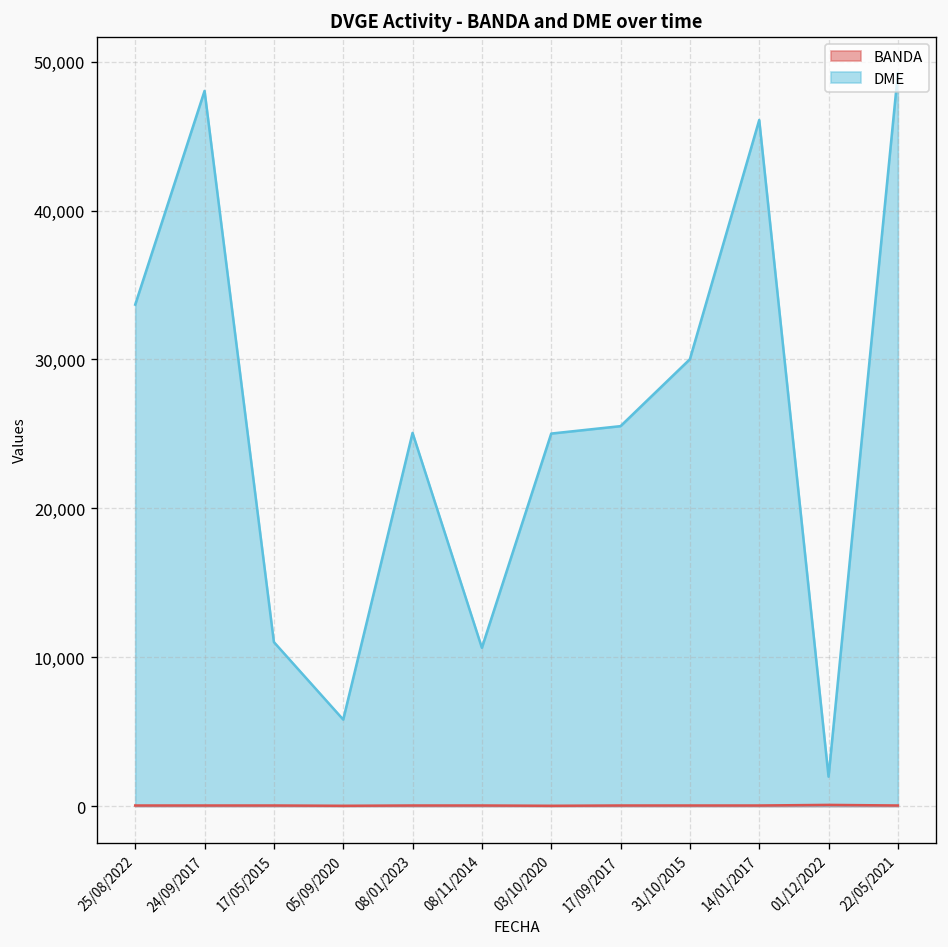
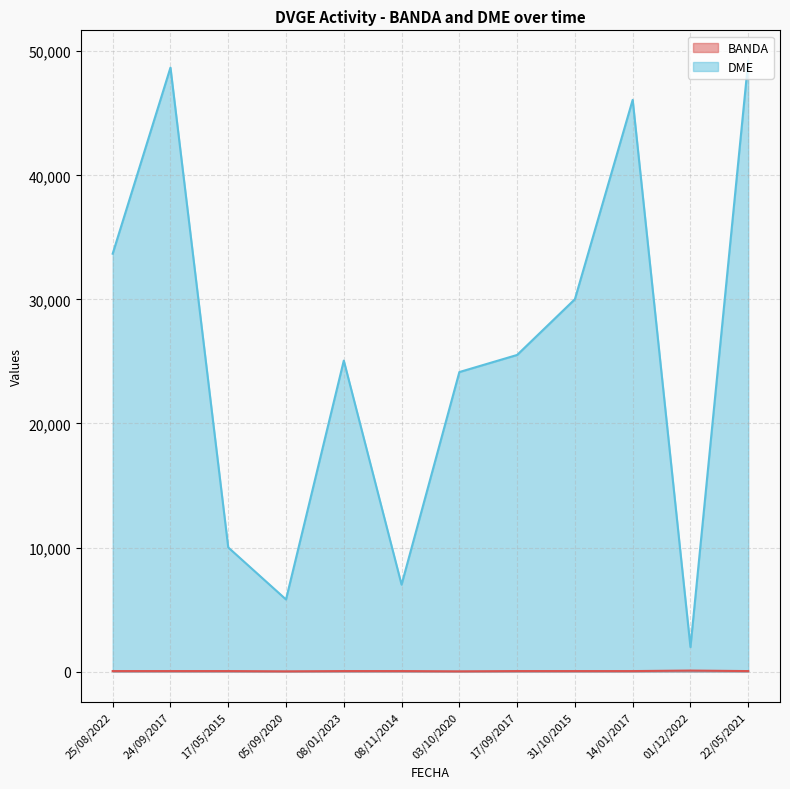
  {
    "BANDA": {
      "25/08/2022": "0",
      "24/09/2017": "0",
      "17/05/2015": "0",
      "05/09/2020": "0",
      "08/01/2023": "0",
      "08/11/2014": "0",
      "03/10/2020": "0",
      "17/09/2017": "0",
      "31/10/2015": "0",
      "14/01/2017": "0",
      "01/12/2022": "100",
      "22/05/2021": "0"
    },
    "DME": {
      "25/08/2022": "33,700",
-     "24/09/2017": "48,000",
-     "17/05/2015": "11,000",
+     "24/09/2017": "48,700",
+     "17/05/2015": "10,000",
      "05/09/2020": "5,800",
      "08/01/2023": "25,100",
-     "08/11/2014": "10,600",
-     "03/10/2020": "25,000",
+     "08/11/2014": "7,000",
+     "03/10/2020": "24,100",
      "17/09/2017": "25,500",
      "31/10/2015": "30,000",
      "14/01/2017": "46,100",
      "01/12/2022": "2,000"
    }
  }
